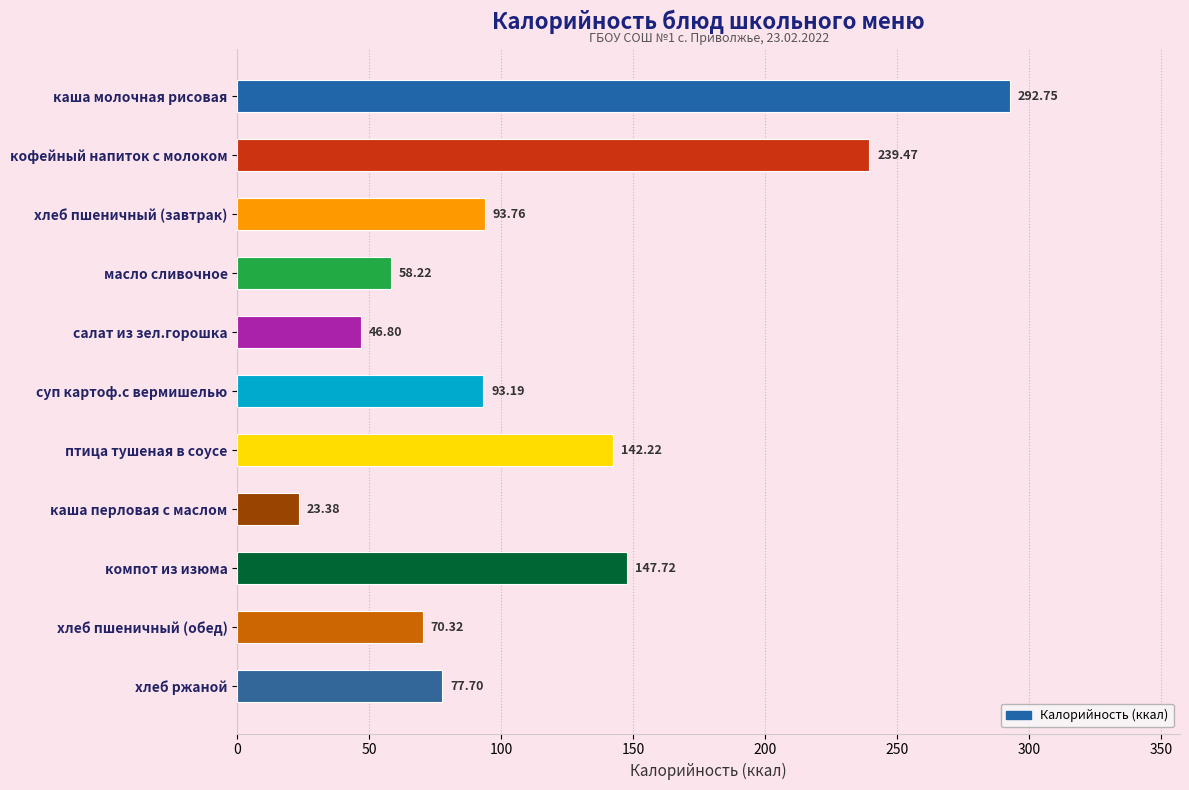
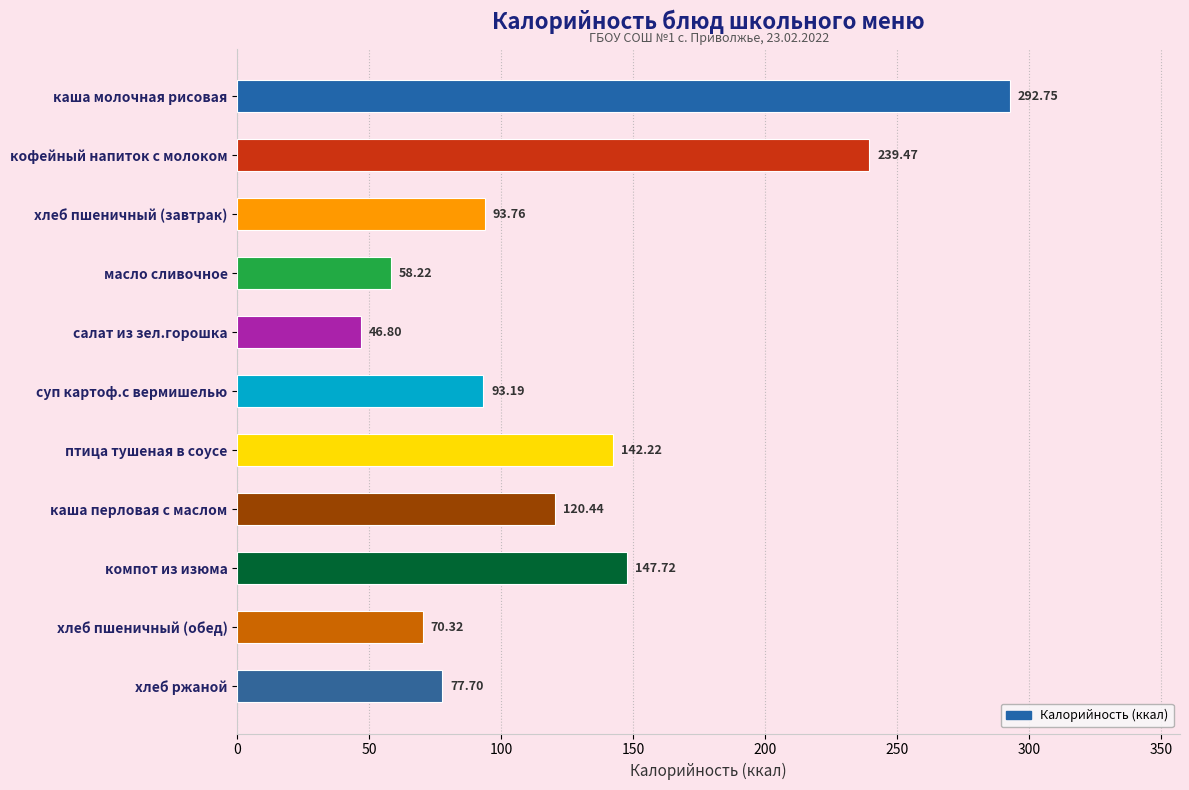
  {
    "каша молочная рисовая": 292.75,
    "кофейный напиток с молоком": 239.47,
    "хлеб пшеничный (завтрак)": 93.76,
    "масло сливочное": 58.22,
    "салат из зел.горошка": 46.80,
    "суп картоф.с вермишелью": 93.19,
    "птица тушеная в соусе": 142.22,
-   "каша перловая с маслом": 23.38,
+   "каша перловая с маслом": 120.44,
    "компот из изюма": 147.72,
    "хлеб пшеничный (обед)": 70.32,
    "хлеб ржаной": 77.70
  }
